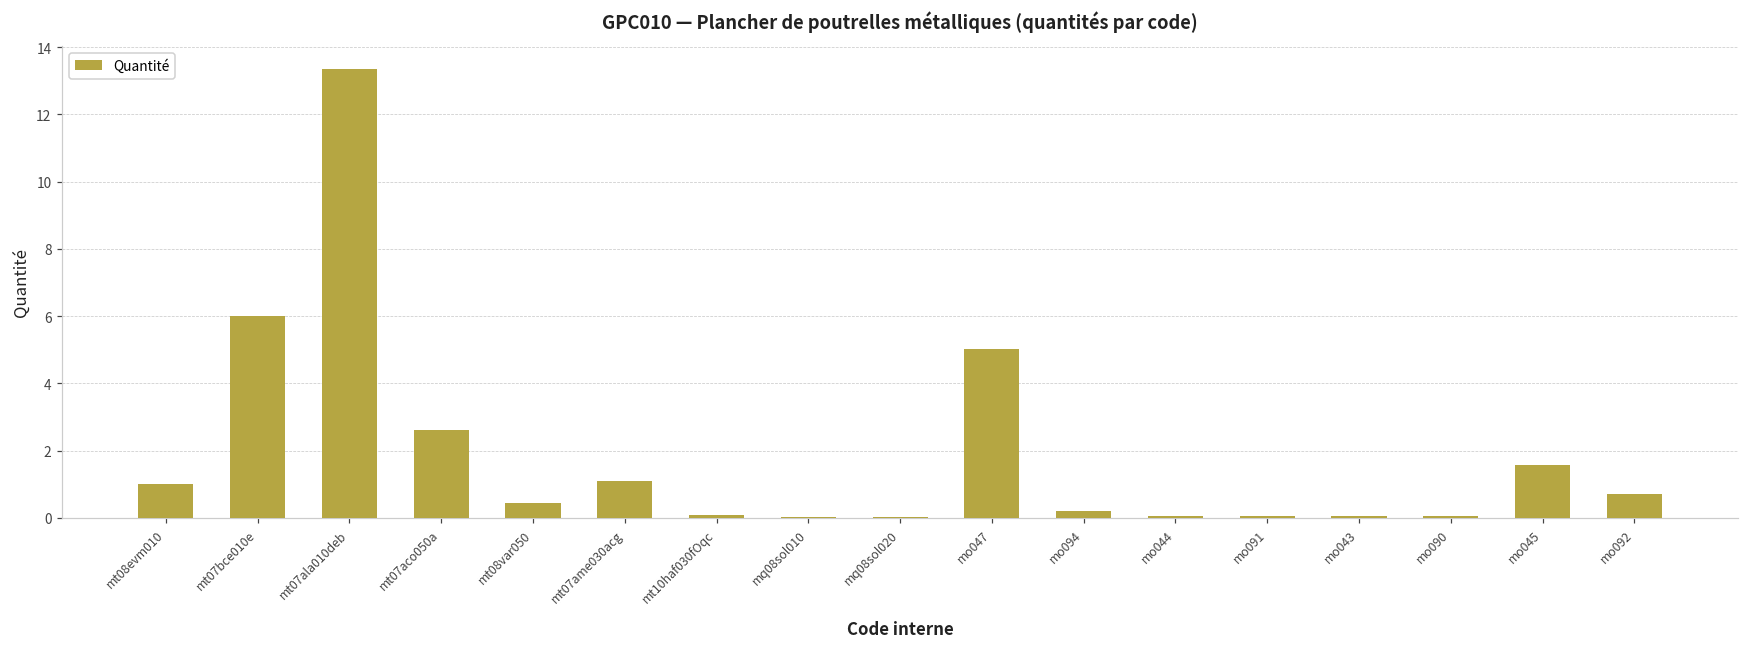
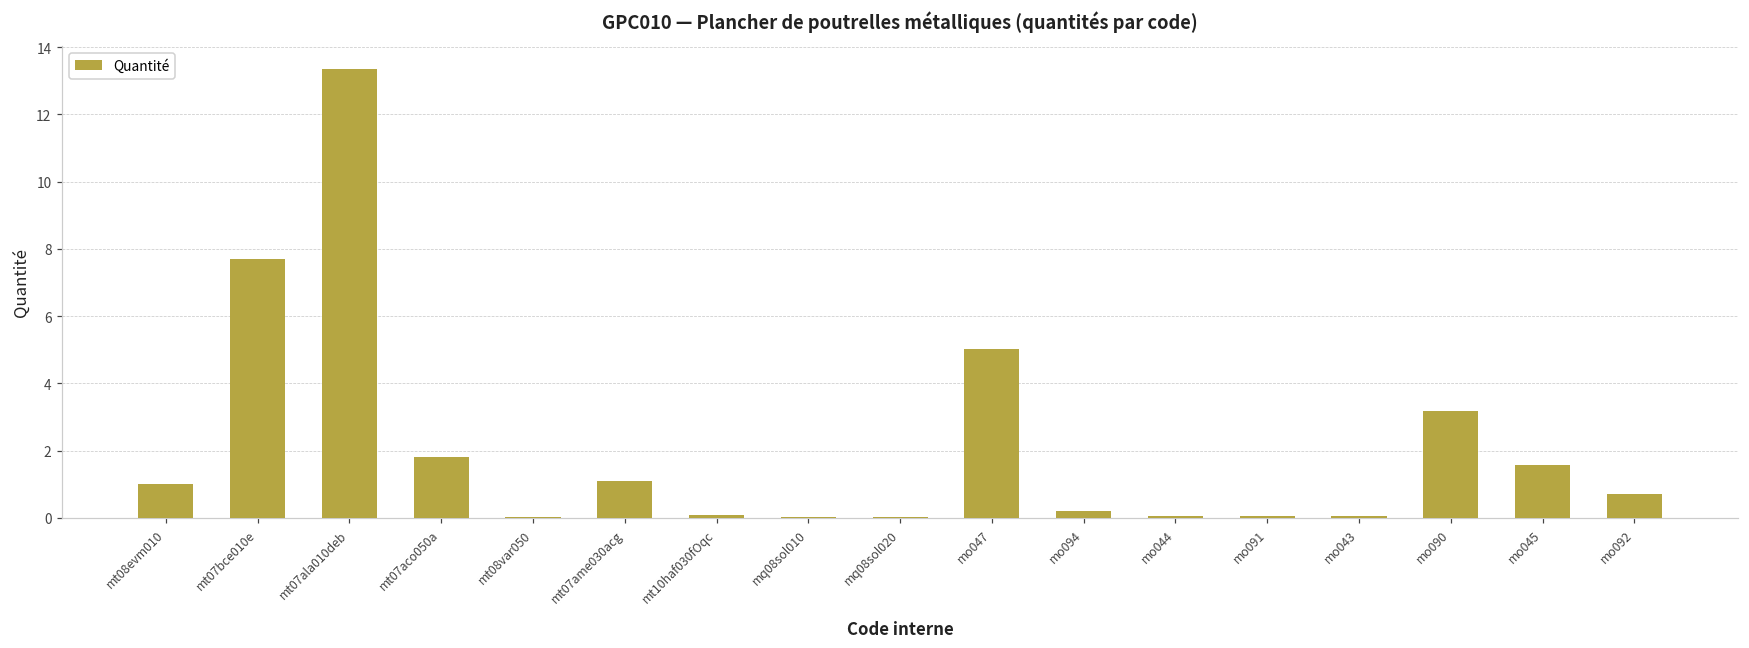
  {
    "mt08evm010": 1.0,
-   "mt07bce010e": 6.0,
+   "mt07bce010e": 7.7,
    "mt07ala010deb": 13.4,
-   "mt07aco050a": 2.6,
-   "mt08var050": 0.4,
+   "mt07aco050a": 1.8,
+   "mt08var050": 0.0,
    "mt07ame030acg": 1.1,
    "mo047": 5.0,
    "mo094": 0.2,
-   "mo090": 0.0,
+   "mo090": 3.2,
    "mo045": 1.6,
    "mo092": 0.7
  }
